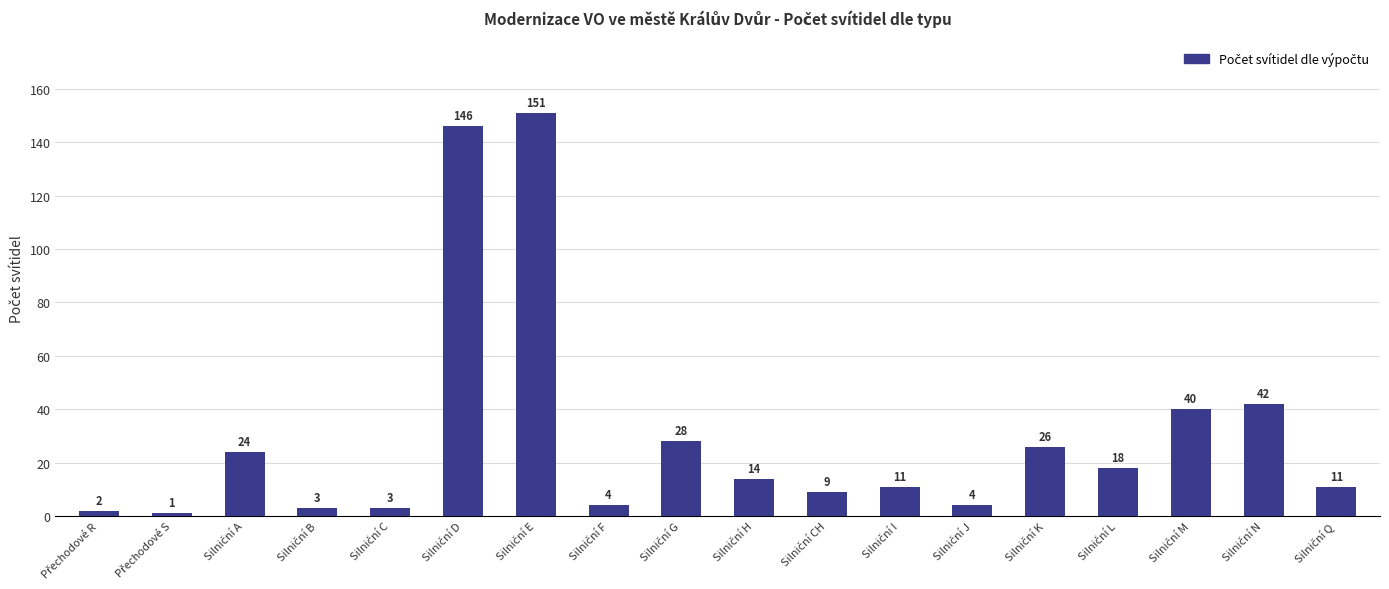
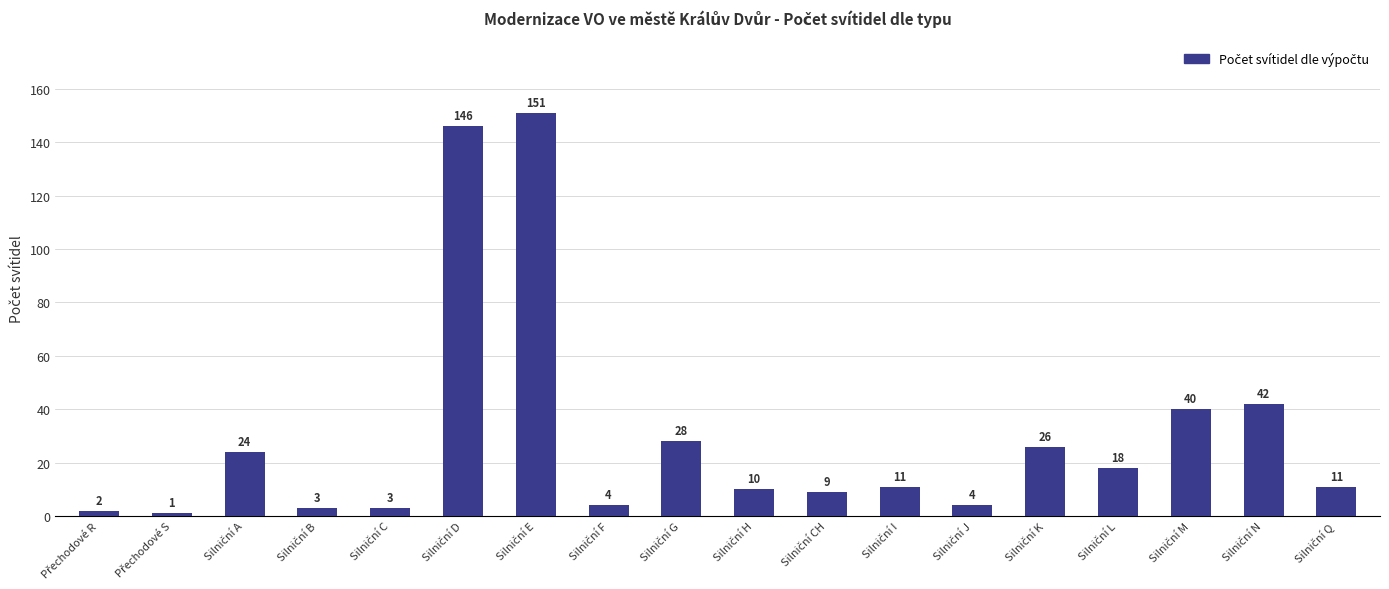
  {
    "Přechodové R": 2,
    "Přechodové S": 1,
    "Silniční A": 24,
    "Silniční B": 3,
    "Silniční C": 3,
    "Silniční D": 146,
    "Silniční E": 151,
    "Silniční F": 4,
    "Silniční G": 28,
-   "Silniční H": 14,
+   "Silniční H": 10,
    "Silniční CH": 9,
    "Silniční I": 11,
    "Silniční J": 4,
    "Silniční K": 26,
    "Silniční L": 18,
    "Silniční M": 40,
    "Silniční N": 42,
    "Silniční Q": 11
  }
